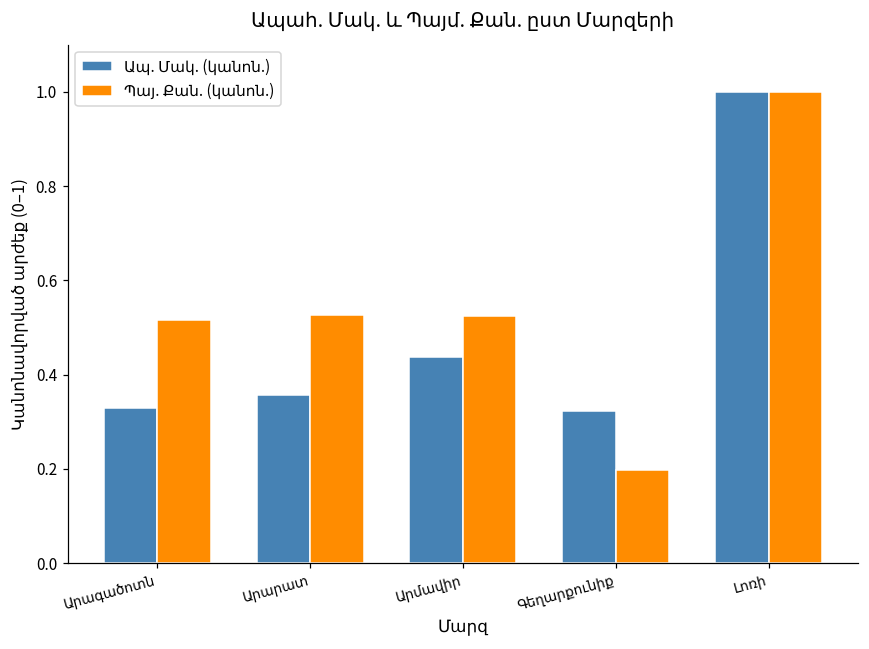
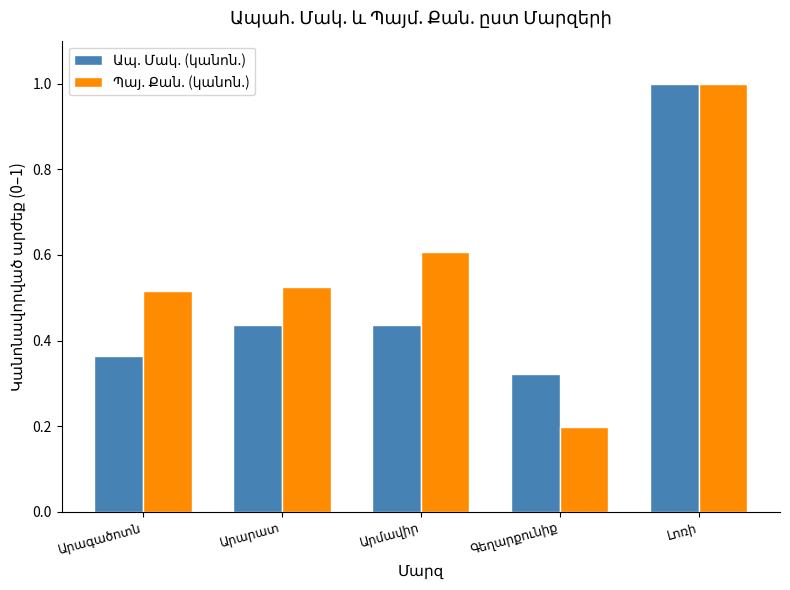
  {
    "Ապ. Մակ. (կանոն.)": {
-     "Արագածոտն": 0.33,
-     "Արարատ": 0.36,
+     "Արագածոտն": 0.36,
+     "Արարատ": 0.44,
      "Արմավիր": 0.44,
      "Գեղարքունիք": 0.32,
      "Լոռի": 1.00
    },
    "Պայ. Քան. (կանոն.)": {
      "Արագածոտն": 0.52,
      "Արարատ": 0.53,
-     "Արմավիր": 0.52,
+     "Արմավիր": 0.61,
      "Գեղարքունիք": 0.20,
      "Լոռի": 1.00
    }
  }
